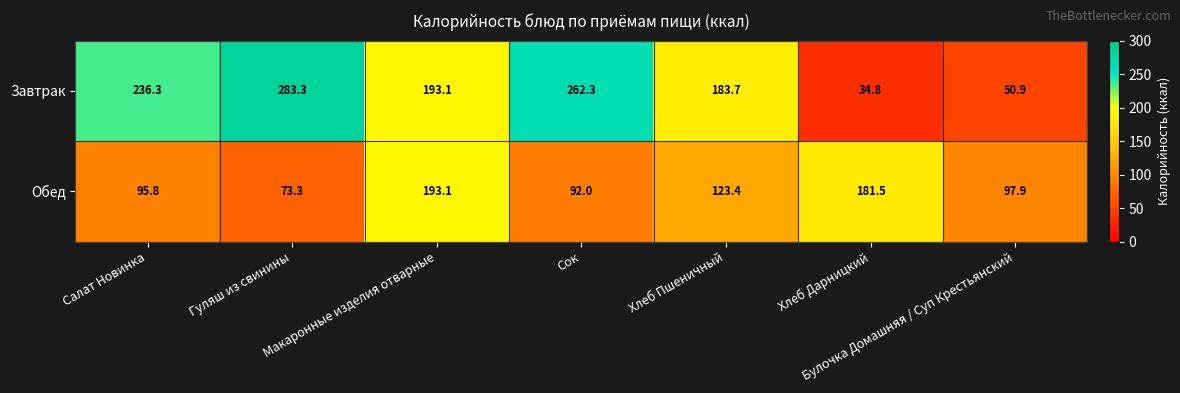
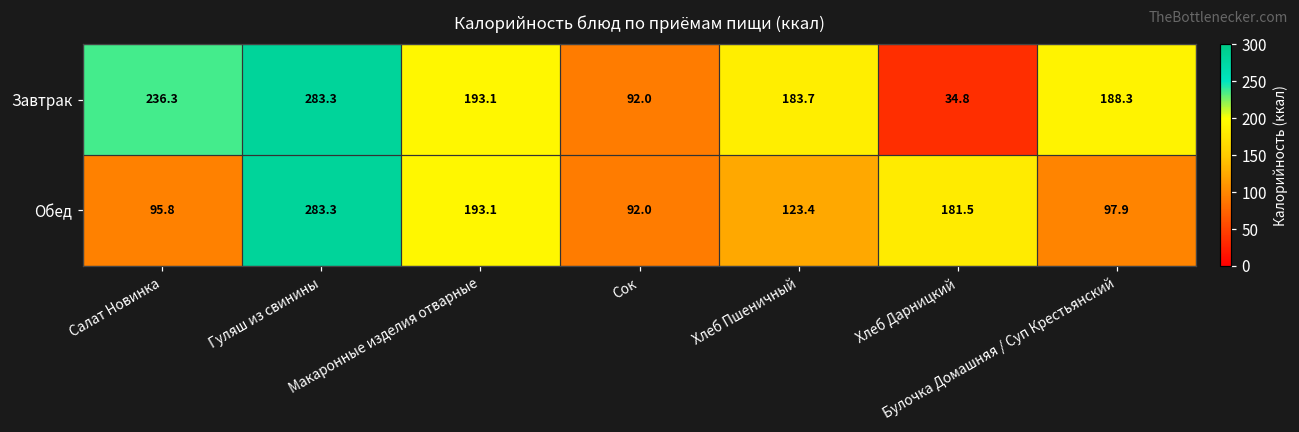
  {
    "Завтрак": {
      "Салат Новинка": 236.3,
      "Гуляш из свинины": 283.3,
      "Макаронные изделия отварные": 193.1,
-     "Сок": 262.3,
+     "Сок": 92.0,
      "Хлеб Пшеничный": 183.7,
      "Хлеб Дарницкий": 34.8,
-     "Булочка Домашняя / Суп Крестьянский": 50.9
+     "Булочка Домашняя / Суп Крестьянский": 188.3
    },
    "Обед": {
      "Салат Новинка": 95.8,
-     "Гуляш из свинины": 73.3,
+     "Гуляш из свинины": 283.3,
      "Макаронные изделия отварные": 193.1,
      "Сок": 92.0,
      "Хлеб Пшеничный": 123.4,
      "Хлеб Дарницкий": 181.5,
      "Булочка Домашняя / Суп Крестьянский": 97.9
    }
  }
